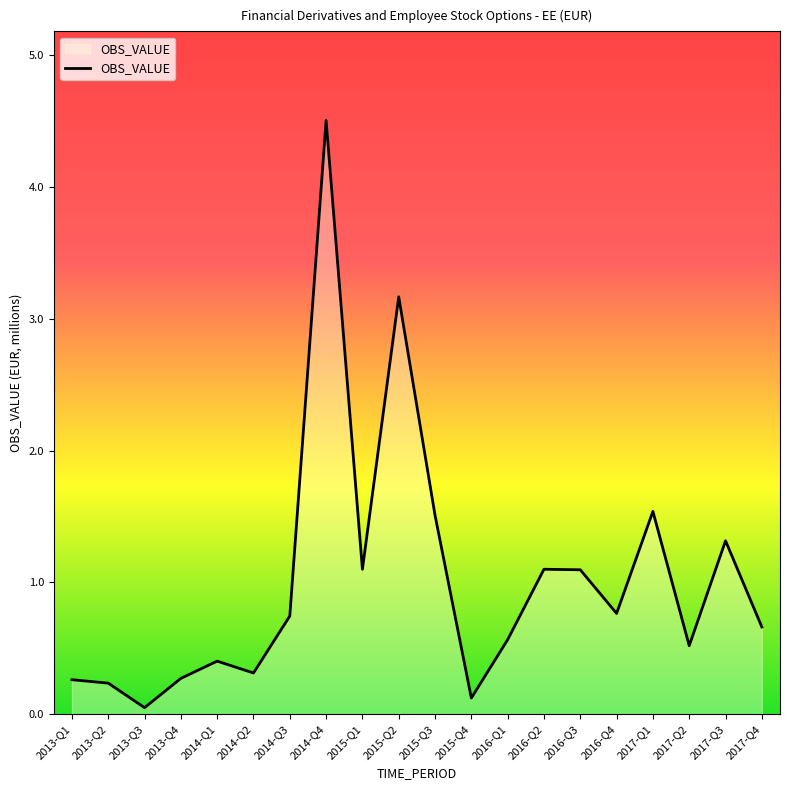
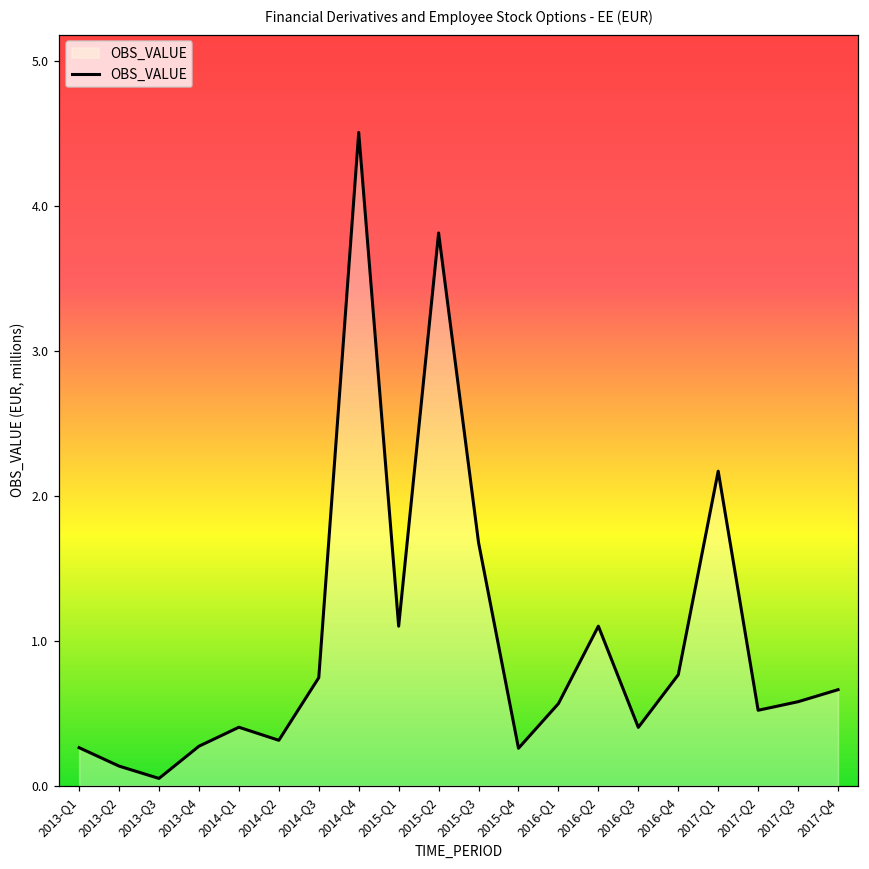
  {
    "2013-Q1": 0.26,
-   "2013-Q2": 0.24,
+   "2013-Q2": 0.14,
    "2013-Q3": 0.05,
    "2013-Q4": 0.27,
    "2014-Q1": 0.40,
    "2014-Q2": 0.31,
    "2014-Q3": 0.75,
    "2014-Q4": 4.51,
    "2015-Q1": 1.10,
-   "2015-Q2": 3.17,
-   "2015-Q3": 1.51,
-   "2015-Q4": 0.12,
+   "2015-Q2": 3.81,
+   "2015-Q3": 1.68,
+   "2015-Q4": 0.26,
    "2016-Q1": 0.57,
    "2016-Q2": 1.10,
-   "2016-Q3": 1.10,
+   "2016-Q3": 0.40,
    "2016-Q4": 0.77,
-   "2017-Q1": 1.54,
+   "2017-Q1": 2.17,
    "2017-Q2": 0.52,
-   "2017-Q3": 1.32,
+   "2017-Q3": 0.58,
    "2017-Q4": 0.66
  }
